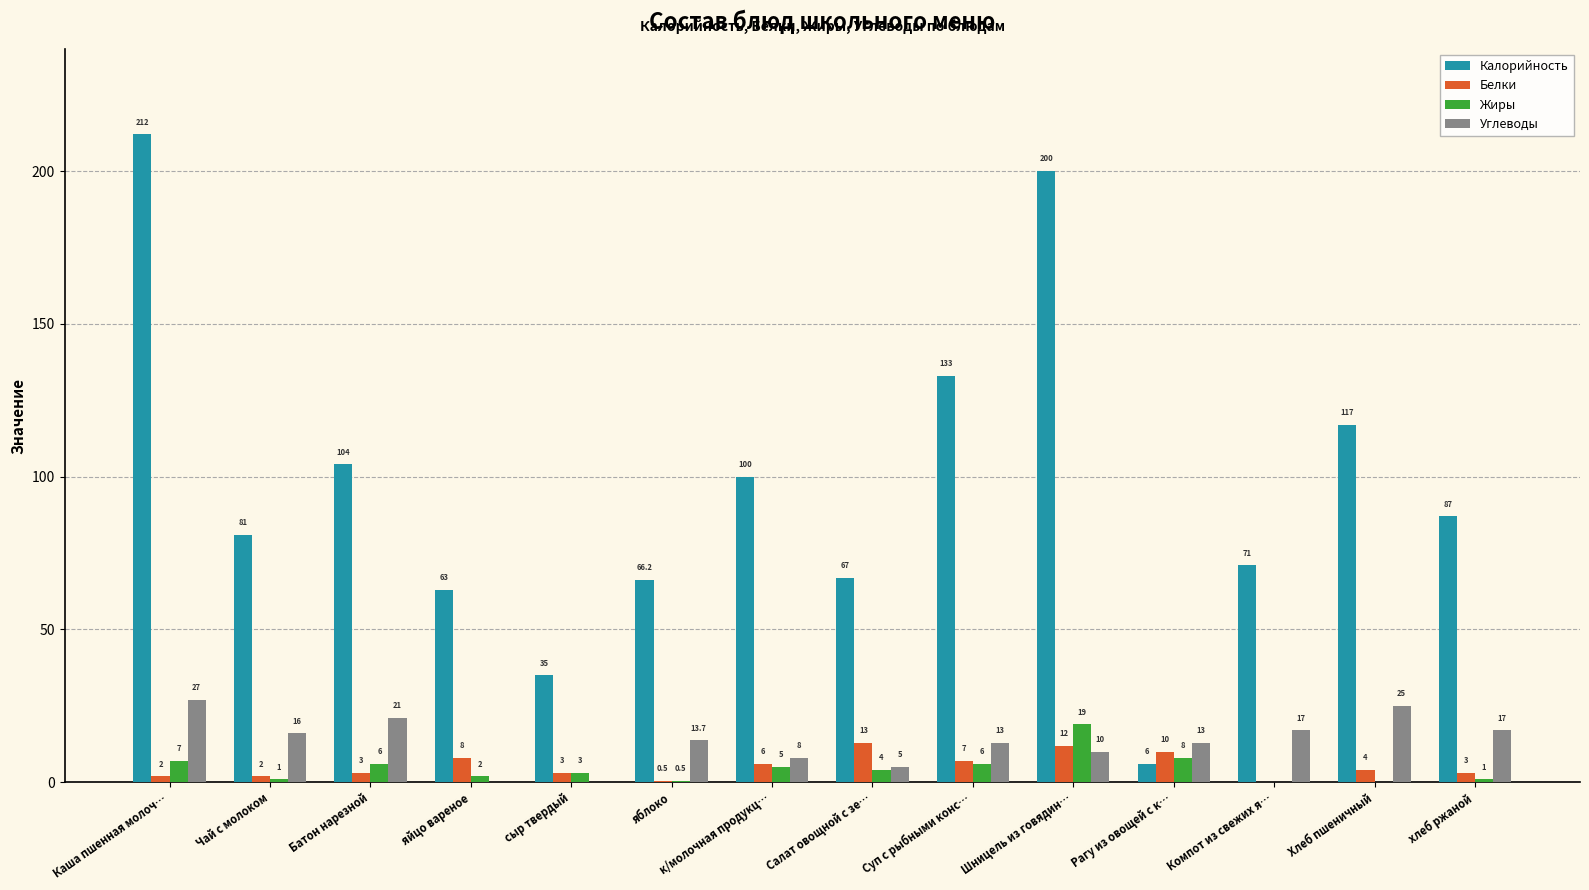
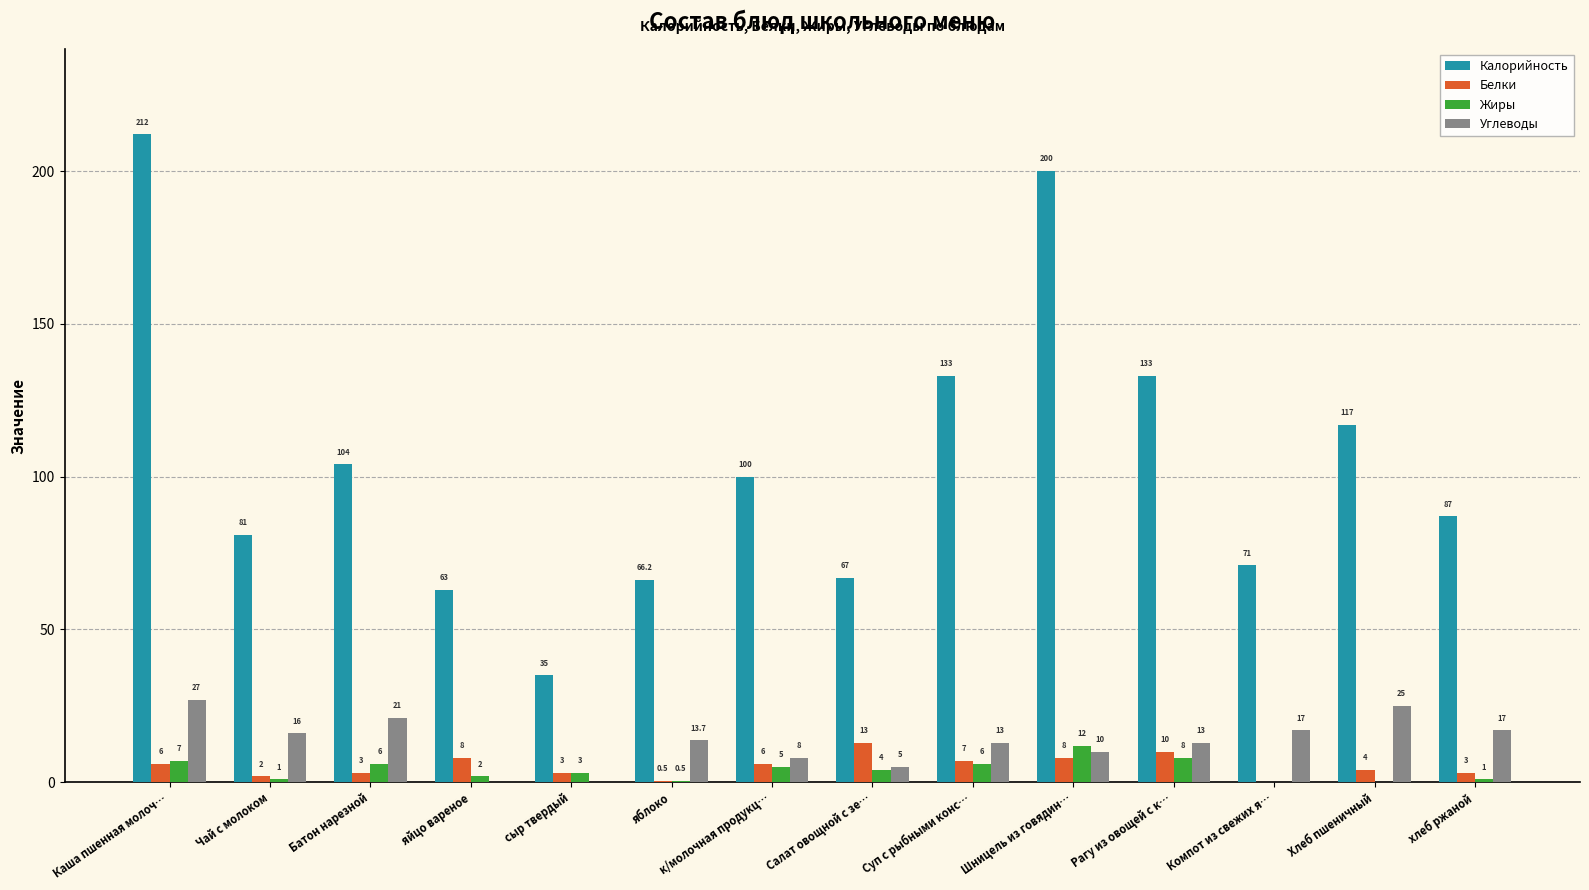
  {
    "Калорийность": {
      "Каша пшенная молоч…": 212,
      "Чай с молоком": 81,
      "Батон нарезной": 104,
      "яйцо вареное": 63,
      "сыр твердый": 35,
      "яблоко": 66.2,
      "к/молочная продукц…": 100,
      "Салат овощной с зе…": 67,
      "Суп с рыбными конс…": 133,
      "Шницель из говядин…": 200,
-     "Рагу из овощей с к…": 6,
+     "Рагу из овощей с к…": 133,
      "Компот из свежих я…": 71,
      "Хлеб пшеничный": 117,
      "хлеб ржаной": 87
    },
    "Белки": {
-     "Каша пшенная молоч…": 2,
+     "Каша пшенная молоч…": 6,
      "Чай с молоком": 2,
      "Батон нарезной": 3,
      "яйцо вареное": 8,
      "сыр твердый": 3,
      "яблоко": 0.5,
      "к/молочная продукц…": 6,
      "Салат овощной с зе…": 13,
      "Суп с рыбными конс…": 7,
-     "Шницель из говядин…": 12,
+     "Шницель из говядин…": 8,
      "Рагу из овощей с к…": 10,
      "Хлеб пшеничный": 4,
      "хлеб ржаной": 3
    },
    "Жиры": {
      "Каша пшенная молоч…": 7,
      "Чай с молоком": 1,
      "Батон нарезной": 6,
      "яйцо вареное": 2,
      "сыр твердый": 3,
      "яблоко": 0.5,
      "к/молочная продукц…": 5,
      "Салат овощной с зе…": 4,
      "Суп с рыбными конс…": 6,
-     "Шницель из говядин…": 19,
+     "Шницель из говядин…": 12,
      "Рагу из овощей с к…": 8,
      "хлеб ржаной": 1
    },
    "Углеводы": {
      "Каша пшенная молоч…": 27,
      "Чай с молоком": 16,
      "Батон нарезной": 21,
      "яблоко": 13.7,
      "к/молочная продукц…": 8,
      "Салат овощной с зе…": 5,
      "Суп с рыбными конс…": 13,
      "Шницель из говядин…": 10,
      "Рагу из овощей с к…": 13,
      "Компот из свежих я…": 17,
      "Хлеб пшеничный": 25,
      "хлеб ржаной": 17
    }
  }
